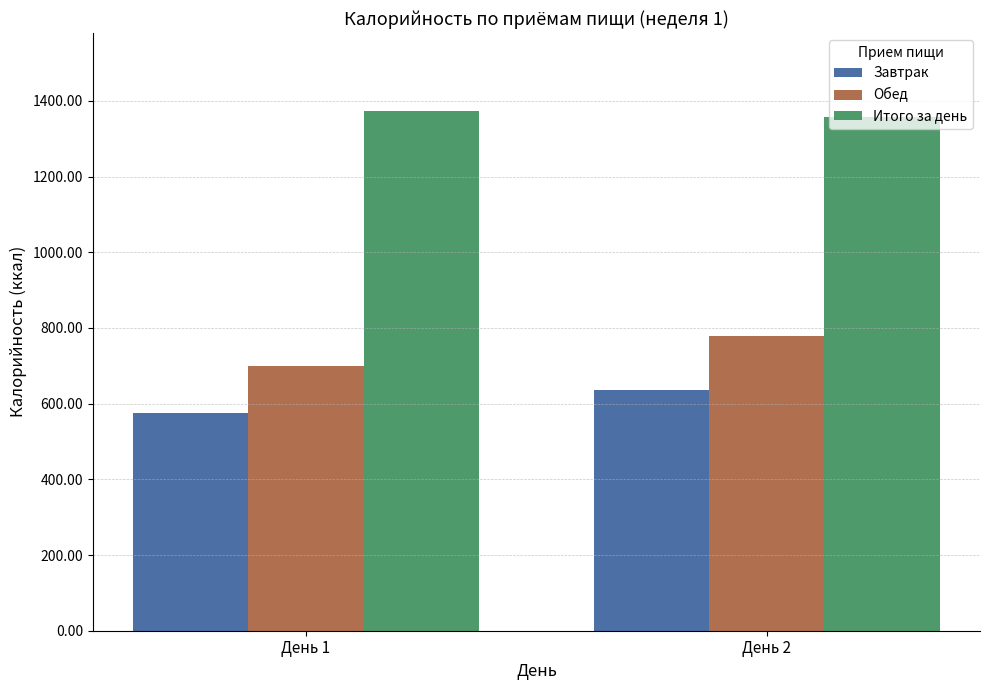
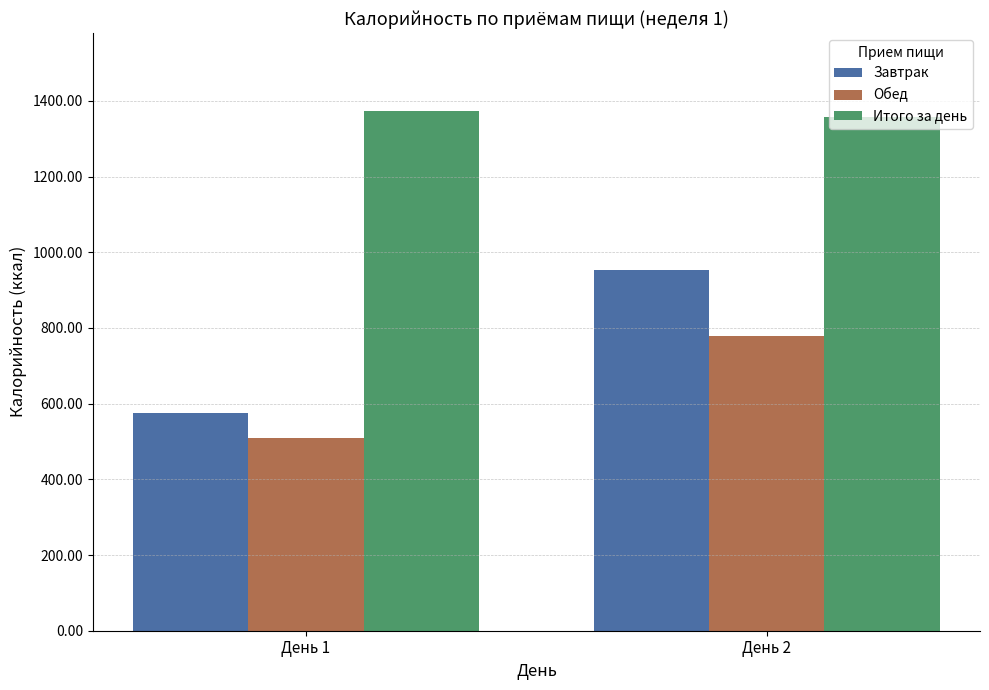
  {
    "Завтрак": {
      "День 1": 570,
-     "День 2": 640
+     "День 2": 950
    },
    "Обед": {
-     "День 1": 700,
+     "День 1": 510,
      "День 2": 780
    },
    "Итого за день": {
      "День 1": 1370
    }
  }
